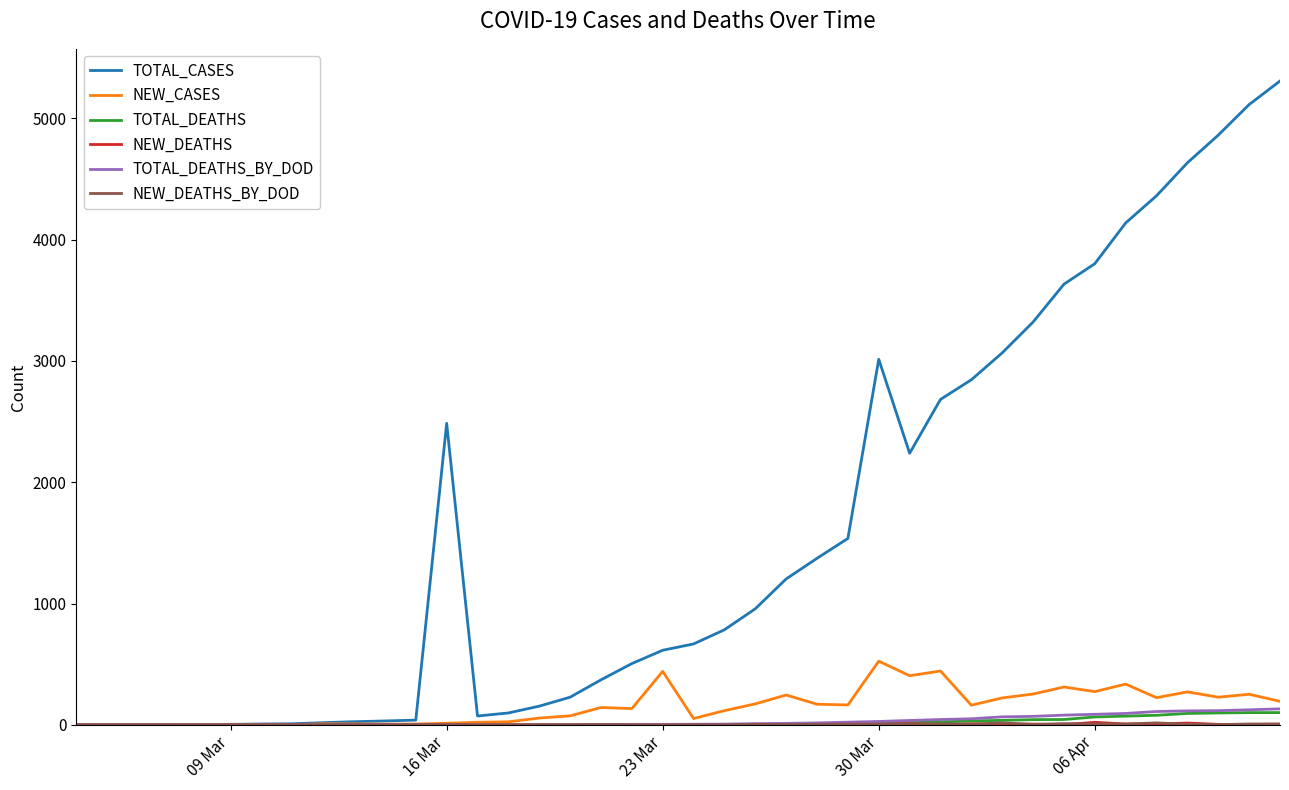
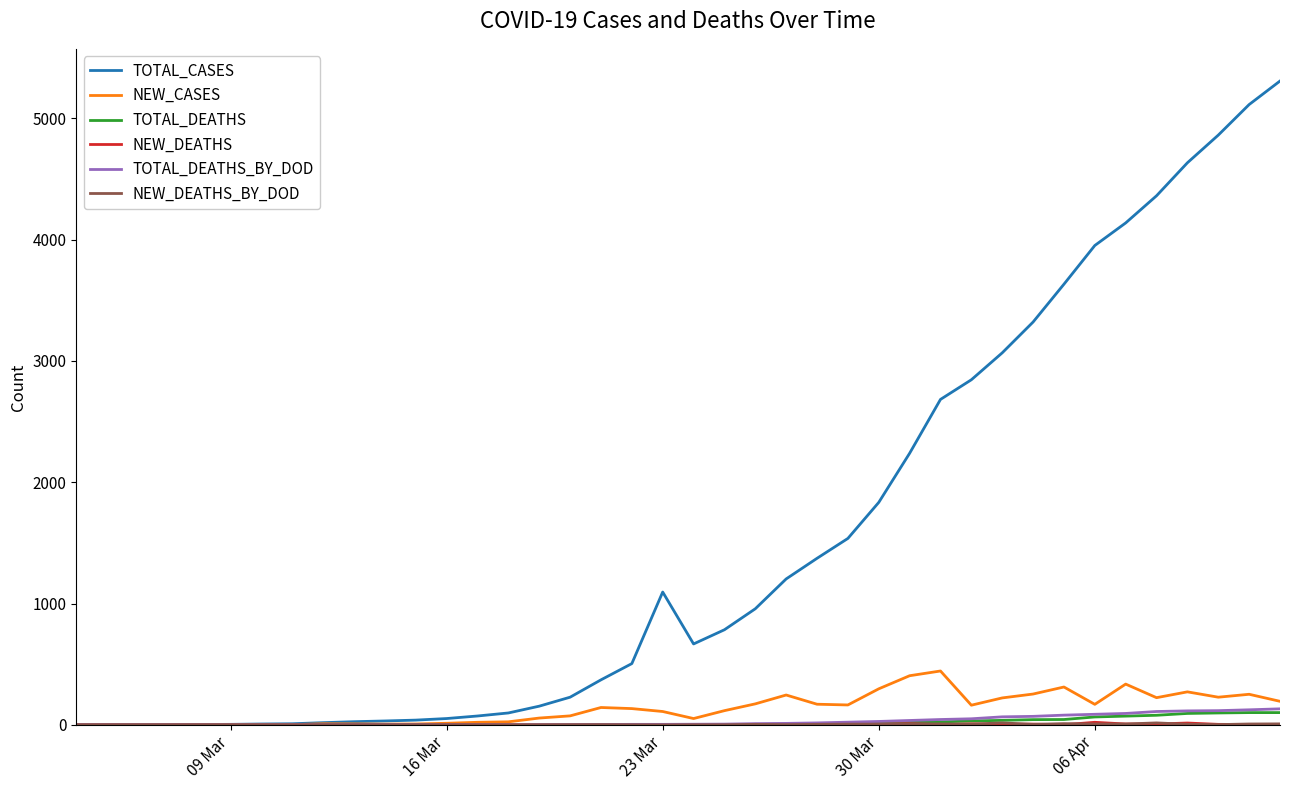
  {
    "TOTAL_CASES": {
-     "16 Mar": 2490,
-     "23 Mar": 620,
-     "30 Mar": 3010,
-     "06 Apr": 3800
+     "16 Mar": 50,
+     "23 Mar": 1100,
+     "30 Mar": 1830,
+     "06 Apr": 3950
    },
    "NEW_CASES": {
-     "23 Mar": 440,
-     "30 Mar": 530,
-     "06 Apr": 270
+     "23 Mar": 110,
+     "30 Mar": 300,
+     "06 Apr": 170
    },
    "TOTAL_DEATHS": {
      "06 Apr": 70
    },
    "TOTAL_DEATHS_BY_DOD": {
      "06 Apr": 90
    }
  }
